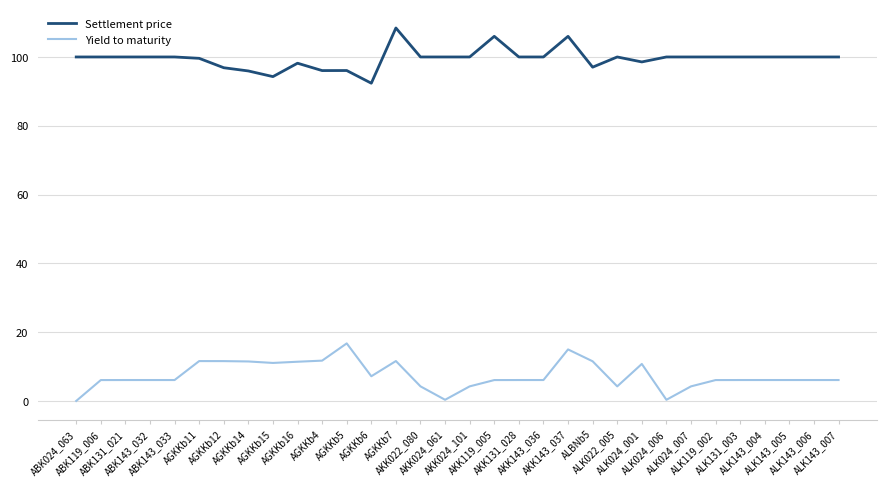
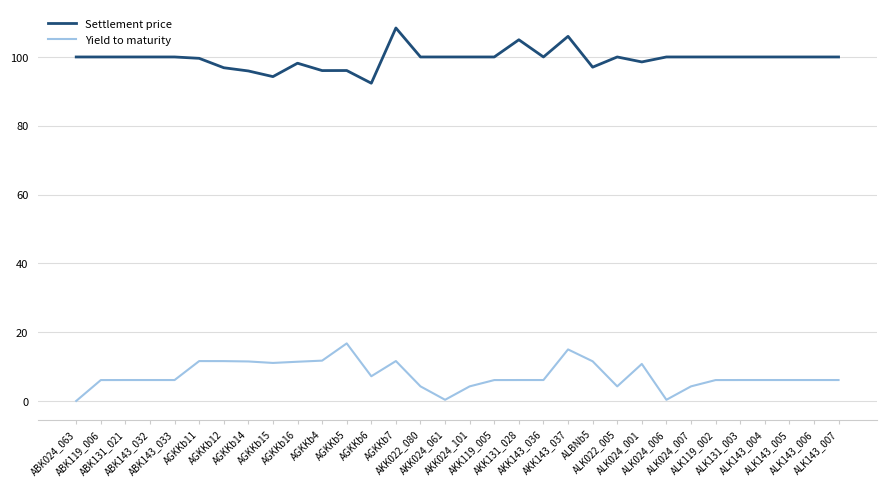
  {
    "Settlement price": {
      "ABK024_063": 100,
      "ABK119_006": 100,
      "ABK131_021": 100,
      "ABK143_032": 100,
      "ABK143_033": 100,
      "AGKKb11": 100,
      "AGKKb12": 97,
      "AGKKb14": 96,
      "AGKKb15": 94,
      "AGKKb16": 98,
      "AGKKb4": 96,
      "AGKKb5": 96,
      "AGKKb6": 92,
      "AGKKb7": 108,
      "AKK022_080": 100,
      "AKK024_061": 100,
      "AKK024_101": 100,
-     "AKK119_005": 106,
-     "AKK131_028": 100,
+     "AKK119_005": 100,
+     "AKK131_028": 105,
      "AKK143_036": 100,
      "AKK143_037": 106,
      "ALBNb5": 97,
      "ALK022_005": 100,
      "ALK024_001": 99,
      "ALK024_006": 100,
      "ALK024_007": 100,
      "ALK119_002": 100,
      "ALK131_003": 100,
      "ALK143_004": 100,
      "ALK143_005": 100,
      "ALK143_006": 100,
      "ALK143_007": 100
    },
    "Yield to maturity": {
      "ABK024_063": 0,
      "ABK119_006": 6,
      "ABK131_021": 6,
      "ABK143_032": 6,
      "ABK143_033": 6,
      "AGKKb11": 12,
      "AGKKb12": 12,
      "AGKKb14": 11,
      "AGKKb15": 11,
      "AGKKb16": 11,
      "AGKKb4": 12,
      "AGKKb5": 17,
      "AGKKb6": 7,
      "AGKKb7": 12,
      "AKK022_080": 4,
      "AKK024_061": 0,
      "AKK024_101": 4,
      "AKK119_005": 6,
      "AKK131_028": 6,
      "AKK143_036": 6,
      "AKK143_037": 15,
      "ALBNb5": 12,
      "ALK022_005": 4,
      "ALK024_001": 11,
      "ALK024_006": 0,
      "ALK024_007": 4,
      "ALK119_002": 6,
      "ALK131_003": 6,
      "ALK143_004": 6,
      "ALK143_005": 6,
      "ALK143_006": 6,
      "ALK143_007": 6
    }
  }
